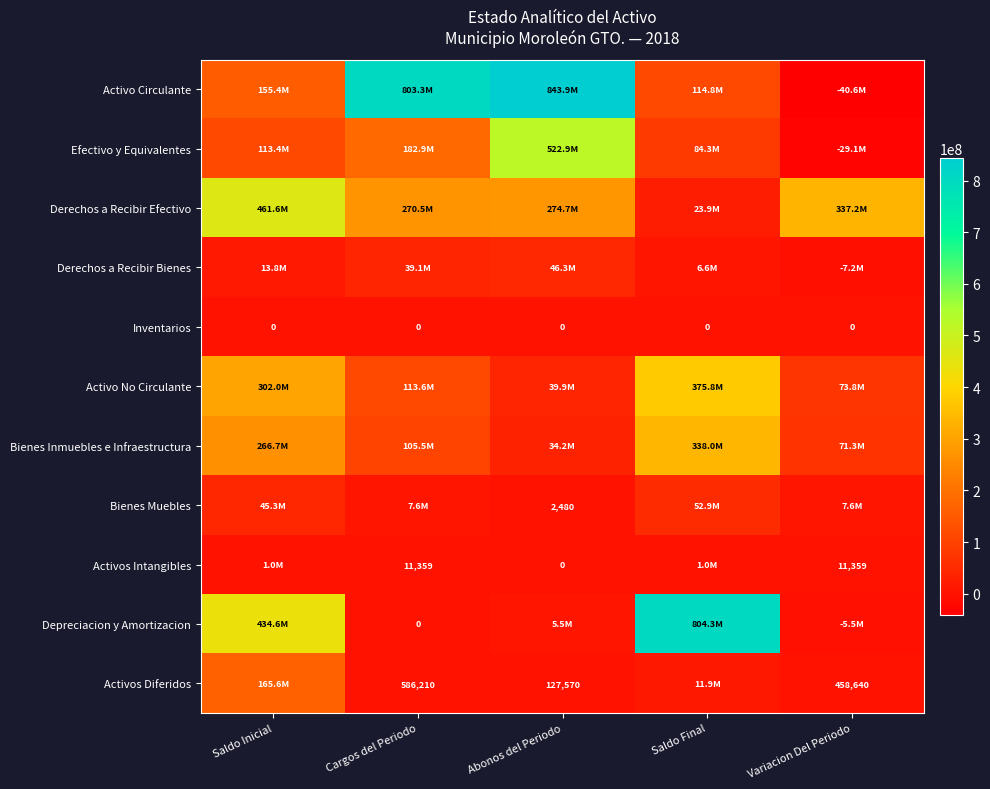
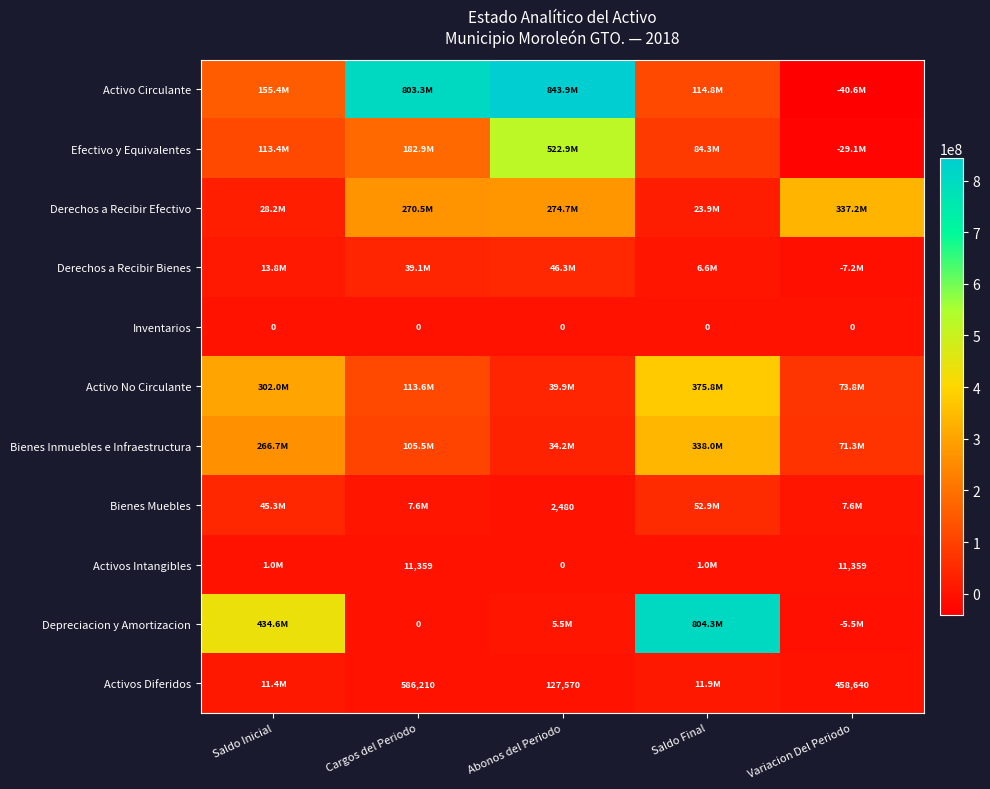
  {
    "Activo Circulante": {
      "Saldo Inicial": "155.4M",
      "Cargos del Periodo": "803.3M",
      "Abonos del Periodo": "843.9M",
      "Saldo Final": "114.8M",
      "Variacion Del Periodo": "-40.6M"
    },
    "Efectivo y Equivalentes": {
      "Saldo Inicial": "113.4M",
      "Cargos del Periodo": "182.9M",
      "Abonos del Periodo": "522.9M",
      "Saldo Final": "84.3M",
      "Variacion Del Periodo": "-29.1M"
    },
    "Derechos a Recibir Efectivo": {
-     "Saldo Inicial": "461.6M",
+     "Saldo Inicial": "28.2M",
      "Cargos del Periodo": "270.5M",
      "Abonos del Periodo": "274.7M",
      "Saldo Final": "23.9M",
      "Variacion Del Periodo": "337.2M"
    },
    "Derechos a Recibir Bienes": {
      "Saldo Inicial": "13.8M",
      "Cargos del Periodo": "39.1M",
      "Abonos del Periodo": "46.3M",
      "Saldo Final": "6.6M",
      "Variacion Del Periodo": "-7.2M"
    },
    "Inventarios": {
      "Saldo Inicial": "0",
      "Cargos del Periodo": "0",
      "Abonos del Periodo": "0",
      "Saldo Final": "0",
      "Variacion Del Periodo": "0"
    },
    "Activo No Circulante": {
      "Saldo Inicial": "302.0M",
      "Cargos del Periodo": "113.6M",
      "Abonos del Periodo": "39.9M",
      "Saldo Final": "375.8M",
      "Variacion Del Periodo": "73.8M"
    },
    "Bienes Inmuebles e Infraestructura": {
      "Saldo Inicial": "266.7M",
      "Cargos del Periodo": "105.5M",
      "Abonos del Periodo": "34.2M",
      "Saldo Final": "338.0M",
      "Variacion Del Periodo": "71.3M"
    },
    "Bienes Muebles": {
      "Saldo Inicial": "45.3M",
      "Cargos del Periodo": "7.6M",
      "Abonos del Periodo": "2,480",
      "Saldo Final": "52.9M",
      "Variacion Del Periodo": "7.6M"
    },
    "Activos Intangibles": {
      "Saldo Inicial": "1.0M",
      "Cargos del Periodo": "11,359",
      "Abonos del Periodo": "0",
      "Saldo Final": "1.0M",
      "Variacion Del Periodo": "11,359"
    },
    "Depreciacion y Amortizacion": {
      "Saldo Inicial": "434.6M",
      "Cargos del Periodo": "0",
      "Abonos del Periodo": "5.5M",
      "Saldo Final": "804.3M",
      "Variacion Del Periodo": "-5.5M"
    },
    "Activos Diferidos": {
-     "Saldo Inicial": "165.6M",
+     "Saldo Inicial": "11.4M",
      "Cargos del Periodo": "586,210",
      "Abonos del Periodo": "127,570",
      "Saldo Final": "11.9M",
      "Variacion Del Periodo": "458,640"
    }
  }
